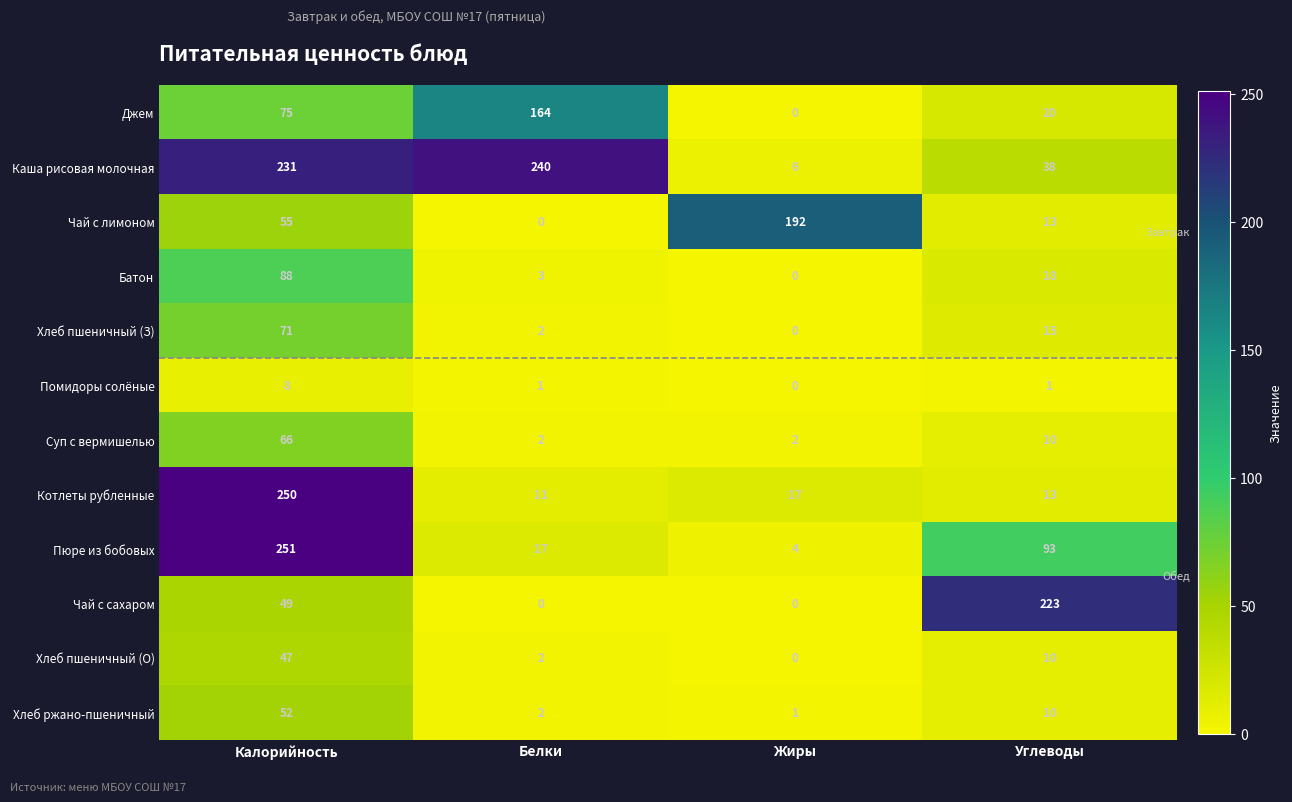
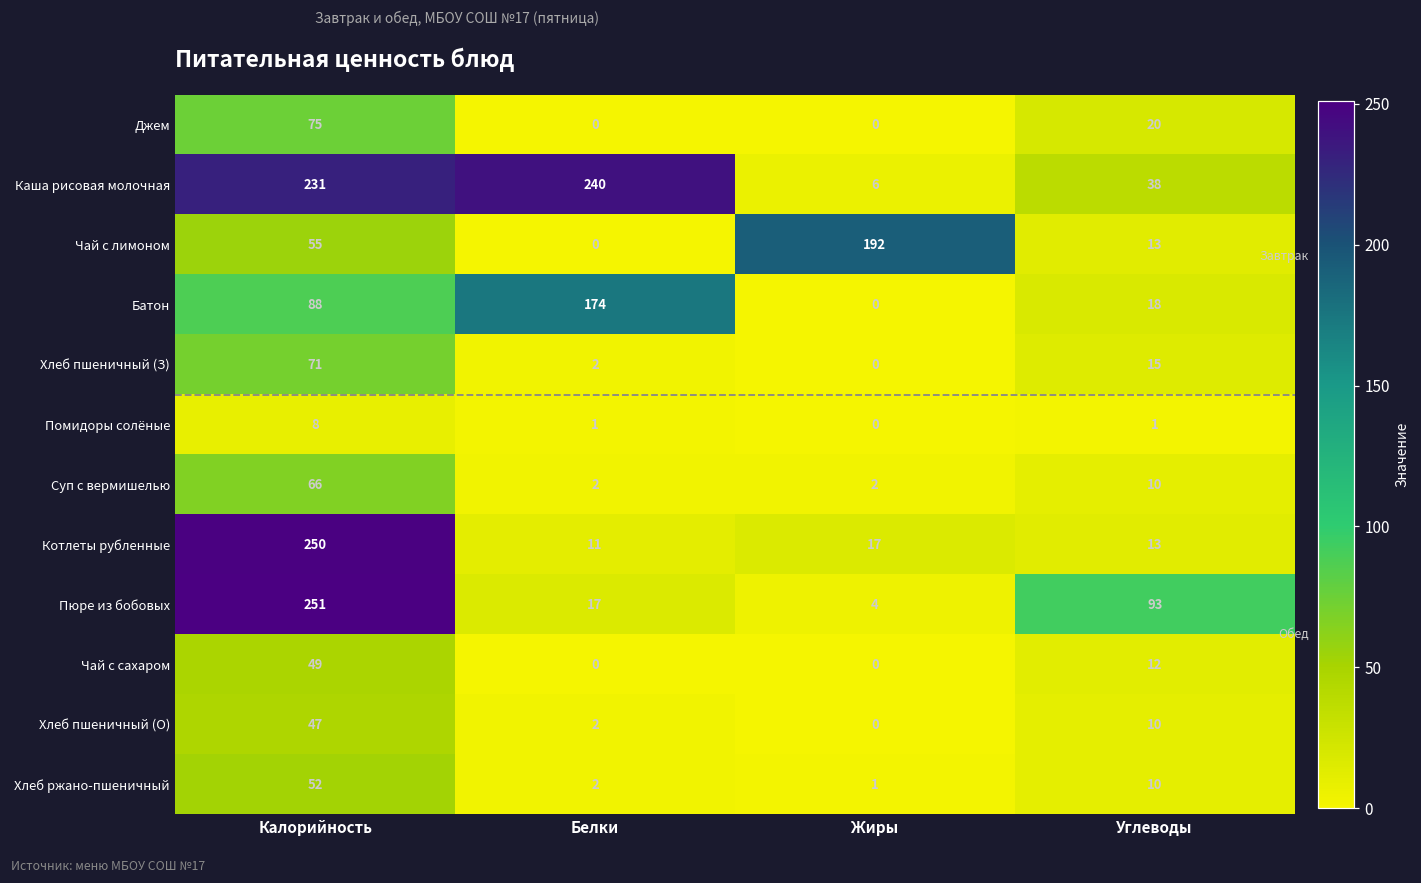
  {
    "Джем": {
      "Калорийность": 75,
-     "Белки": 164,
+     "Белки": 0,
      "Жиры": 0,
      "Углеводы": 20
    },
    "Каша рисовая молочная": {
      "Калорийность": 231,
      "Белки": 240,
      "Жиры": 6,
      "Углеводы": 38
    },
    "Чай с лимоном": {
      "Калорийность": 55,
      "Белки": 0,
      "Жиры": 192
    },
    "Батон": {
      "Калорийность": 88,
-     "Белки": 3,
+     "Белки": 174,
      "Жиры": 0,
      "Углеводы": 18
    },
    "Хлеб пшеничный (З)": {
      "Калорийность": 71,
      "Белки": 2,
      "Жиры": 0,
      "Углеводы": 15
    },
    "Помидоры солёные": {
      "Калорийность": 8,
      "Белки": 1,
      "Жиры": 0,
      "Углеводы": 1
    },
    "Суп с вермишелью": {
      "Калорийность": 66,
      "Белки": 2,
      "Жиры": 2,
      "Углеводы": 10
    },
    "Котлеты рубленные": {
      "Калорийность": 250,
      "Белки": 11,
      "Жиры": 17,
      "Углеводы": 13
    },
    "Пюре из бобовых": {
      "Калорийность": 251,
      "Белки": 17,
      "Жиры": 4
    },
    "Чай с сахаром": {
      "Калорийность": 49,
      "Белки": 0,
      "Жиры": 0,
-     "Углеводы": 223
+     "Углеводы": 12
    },
    "Хлеб пшеничный (О)": {
      "Калорийность": 47,
      "Белки": 2,
      "Жиры": 0,
      "Углеводы": 10
    },
    "Хлеб ржано-пшеничный": {
      "Калорийность": 52,
      "Белки": 2,
      "Жиры": 1,
      "Углеводы": 10
    }
  }
